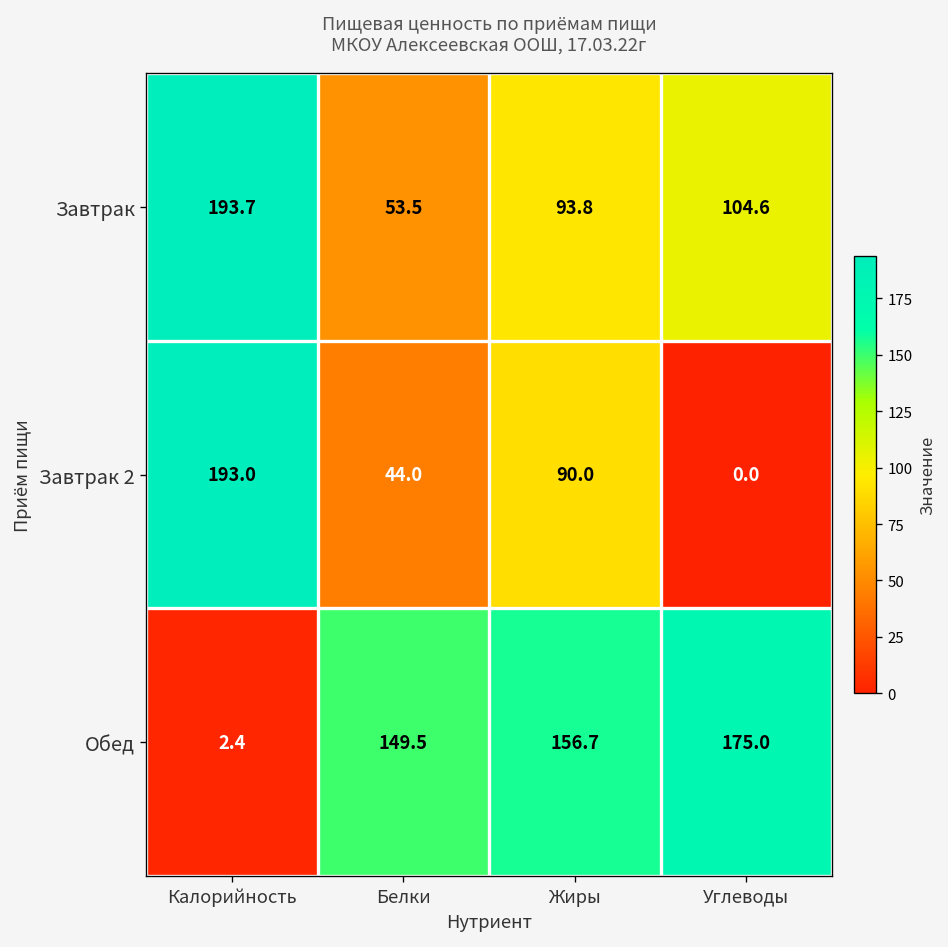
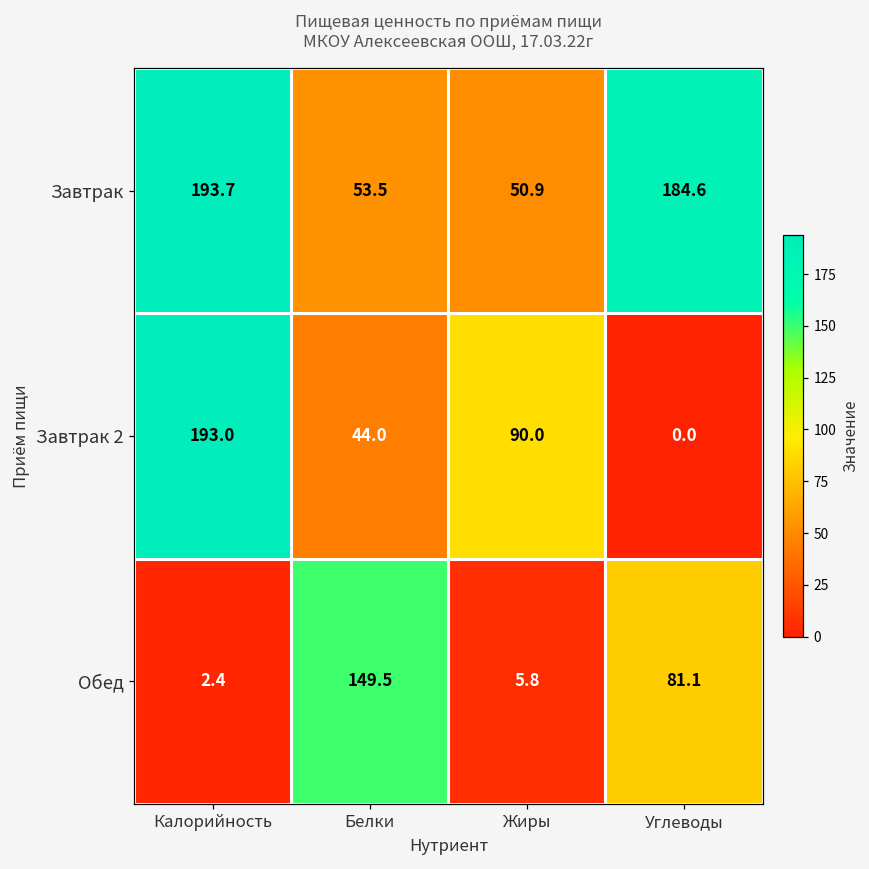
  {
    "Завтрак": {
      "Калорийность": 193.7,
      "Белки": 53.5,
-     "Жиры": 93.8,
-     "Углеводы": 104.6
+     "Жиры": 50.9,
+     "Углеводы": 184.6
    },
    "Завтрак 2": {
      "Калорийность": 193.0,
      "Белки": 44.0,
      "Жиры": 90.0,
      "Углеводы": 0.0
    },
    "Обед": {
      "Калорийность": 2.4,
      "Белки": 149.5,
-     "Жиры": 156.7,
-     "Углеводы": 175.0
+     "Жиры": 5.8,
+     "Углеводы": 81.1
    }
  }
